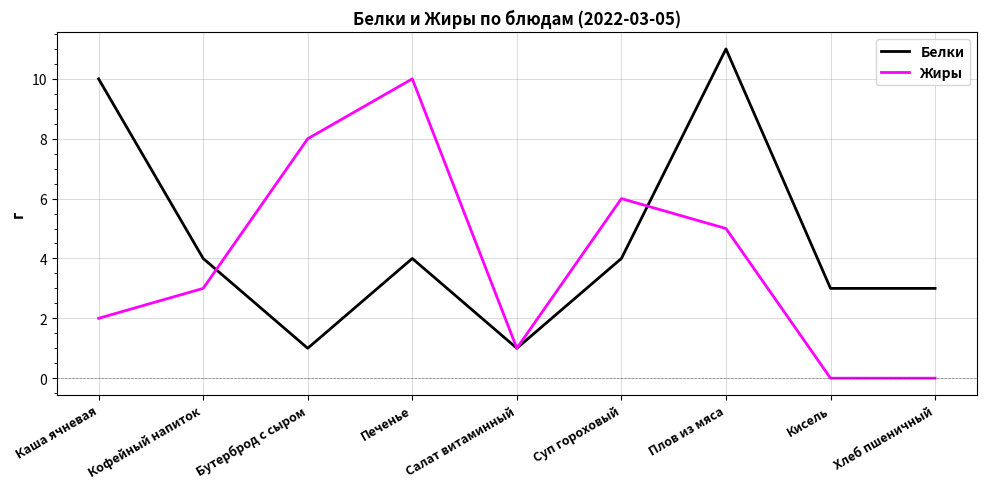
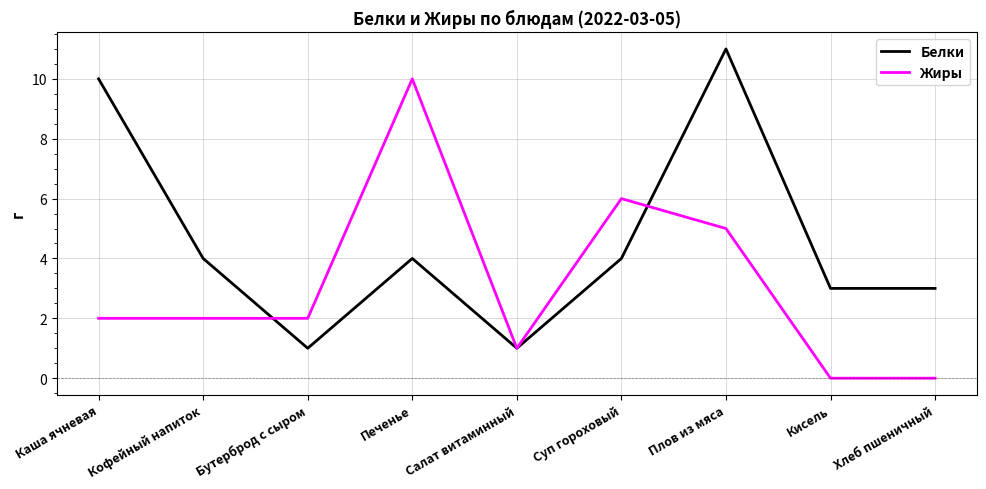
  {
    "Белки": {
      "Каша ячневая": 10,
      "Кофейный напиток": 4,
      "Бутерброд с сыром": 1,
      "Печенье": 4,
      "Суп гороховый": 4,
      "Плов из мяса": 11,
      "Кисель": 3,
      "Хлеб пшеничный": 3
    },
    "Жиры": {
      "Каша ячневая": 2,
-     "Кофейный напиток": 3,
-     "Бутерброд с сыром": 8,
+     "Кофейный напиток": 2,
+     "Бутерброд с сыром": 2,
      "Печенье": 10,
      "Суп гороховый": 6,
      "Плов из мяса": 5,
      "Кисель": 0,
      "Хлеб пшеничный": 0
    }
  }
